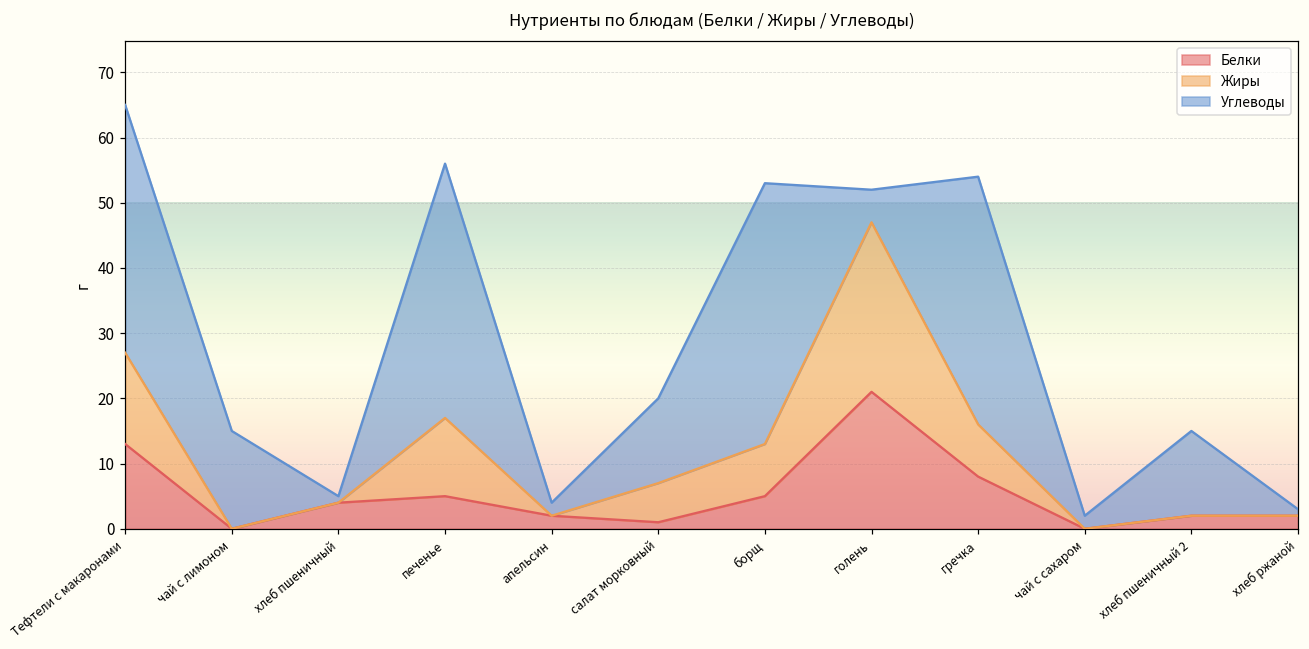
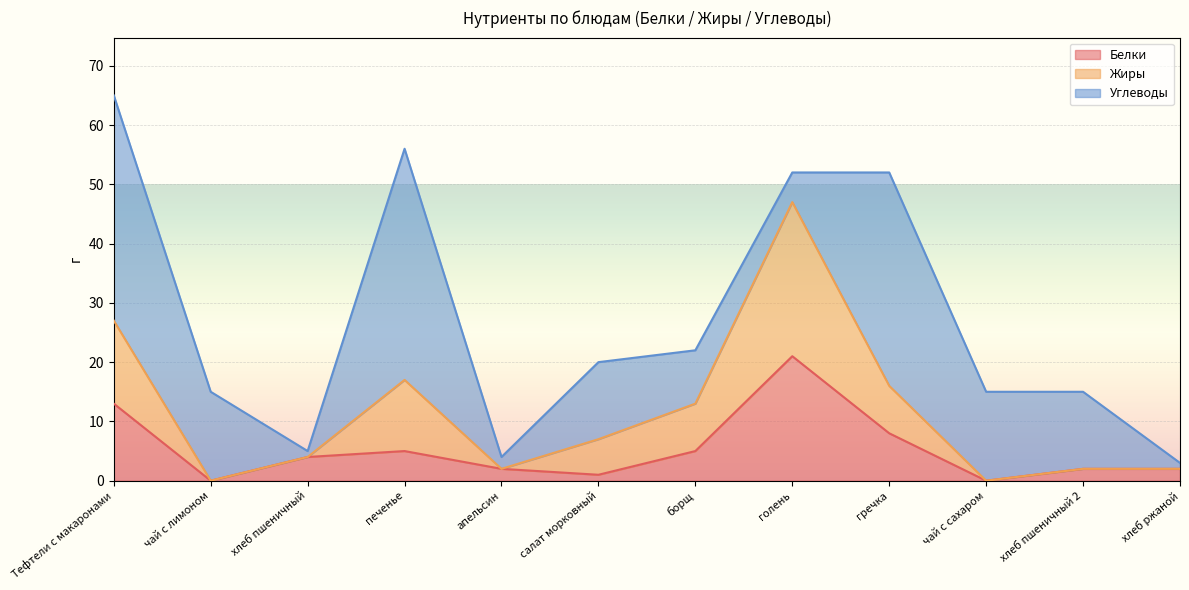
  {
    "Углеводы": {
      "Тефтели с макаронами": 38,
      "чай с лимоном": 15,
      "хлеб пшеничный": 1,
      "печенье": 39,
      "апельсин": 2,
      "салат морковный": 13,
-     "борщ": 40,
+     "борщ": 9,
      "голень": 5,
-     "гречка": 38,
-     "чай с сахаром": 2,
+     "гречка": 36,
+     "чай с сахаром": 15,
      "хлеб пшеничный 2": 13,
      "хлеб ржаной": 1
    }
  }
